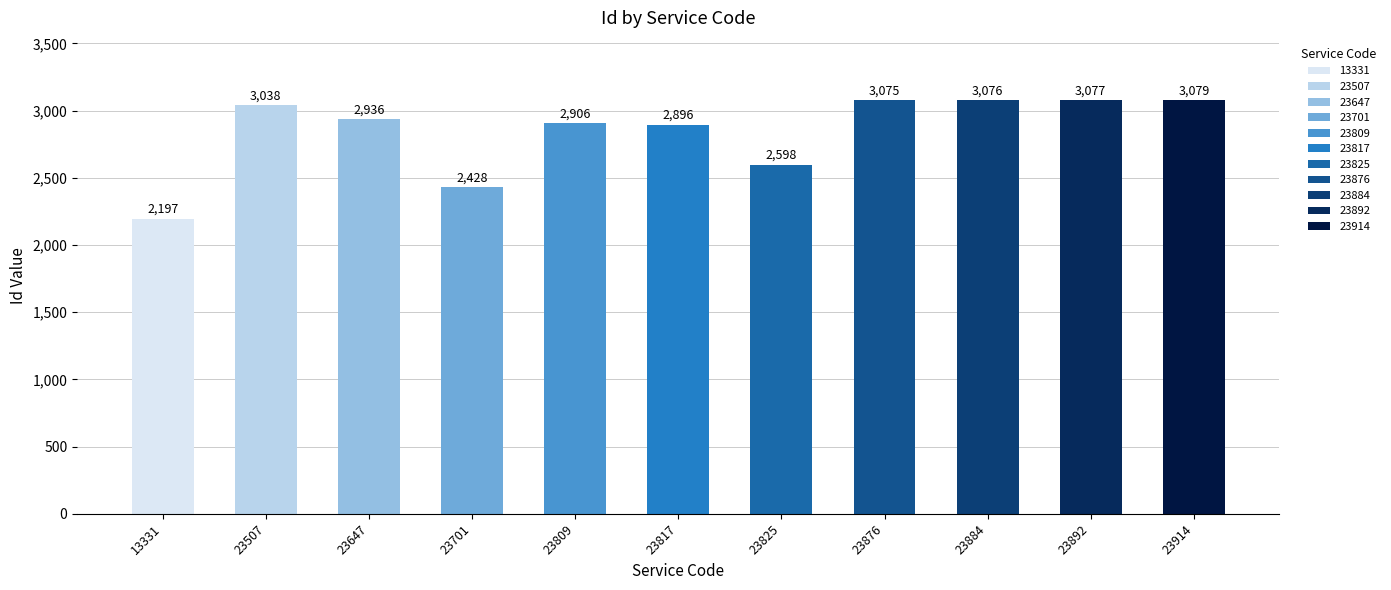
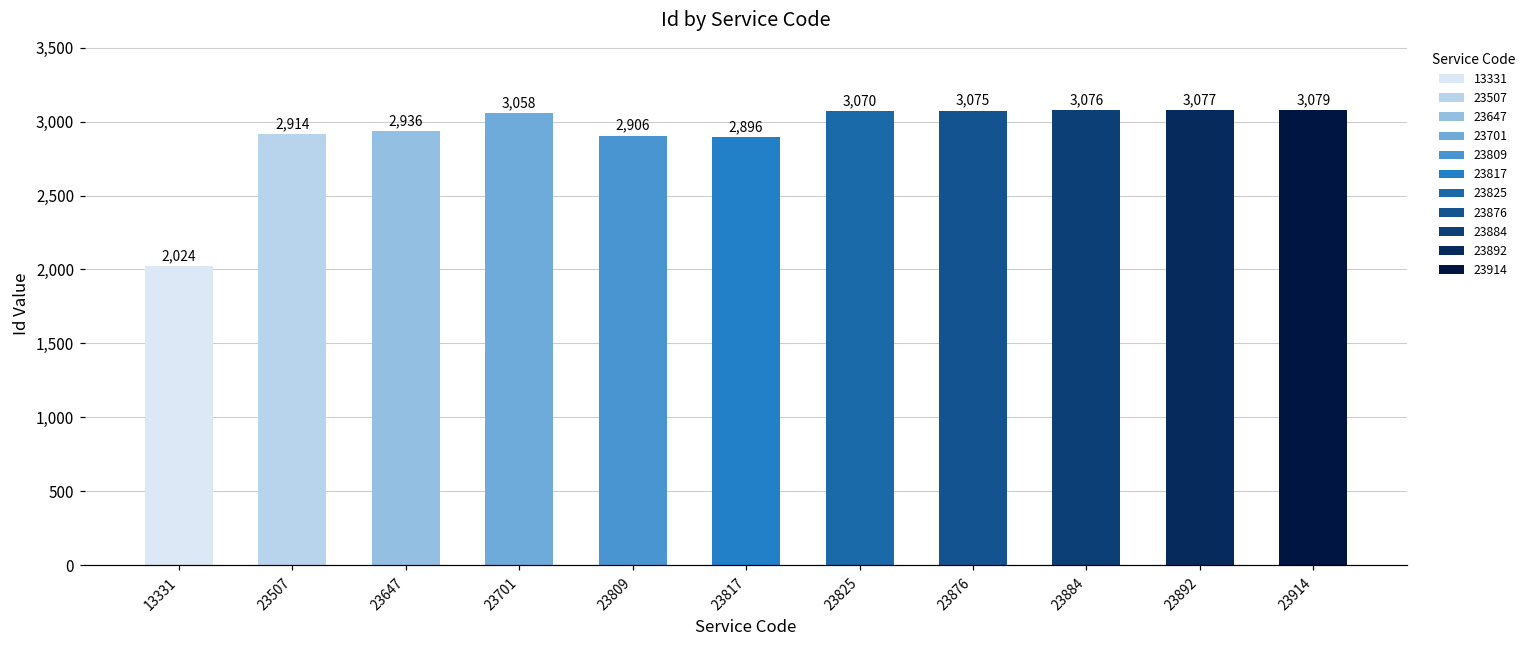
  {
-   "13331": "2,197",
-   "23507": "3,038",
+   "13331": "2,024",
+   "23507": "2,914",
    "23647": "2,936",
-   "23701": "2,428",
+   "23701": "3,058",
    "23809": "2,906",
    "23817": "2,896",
-   "23825": "2,598",
+   "23825": "3,070",
    "23876": "3,075",
    "23884": "3,076",
    "23892": "3,077",
    "23914": "3,079"
  }
